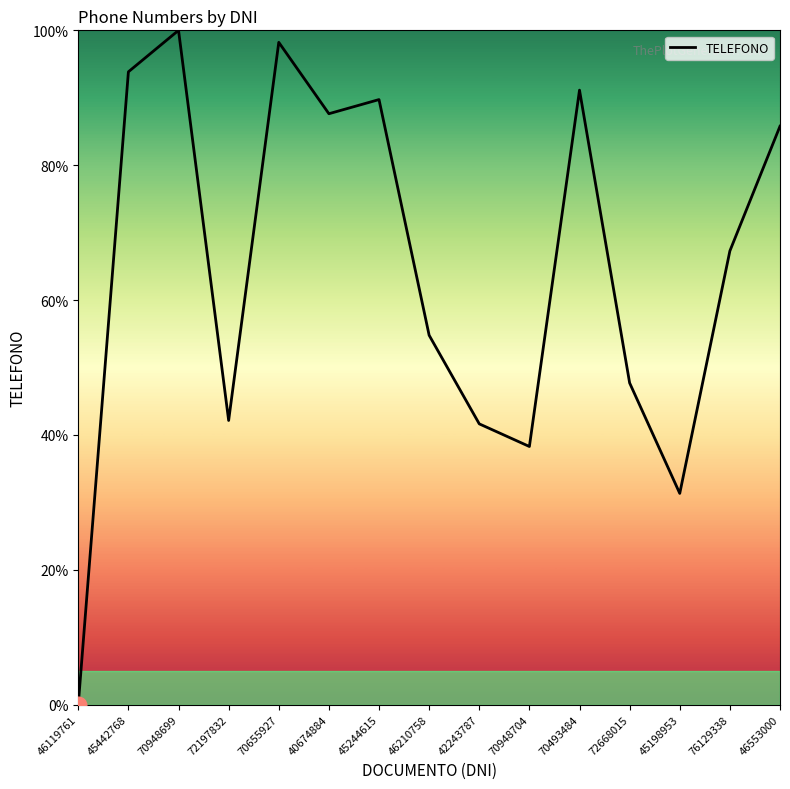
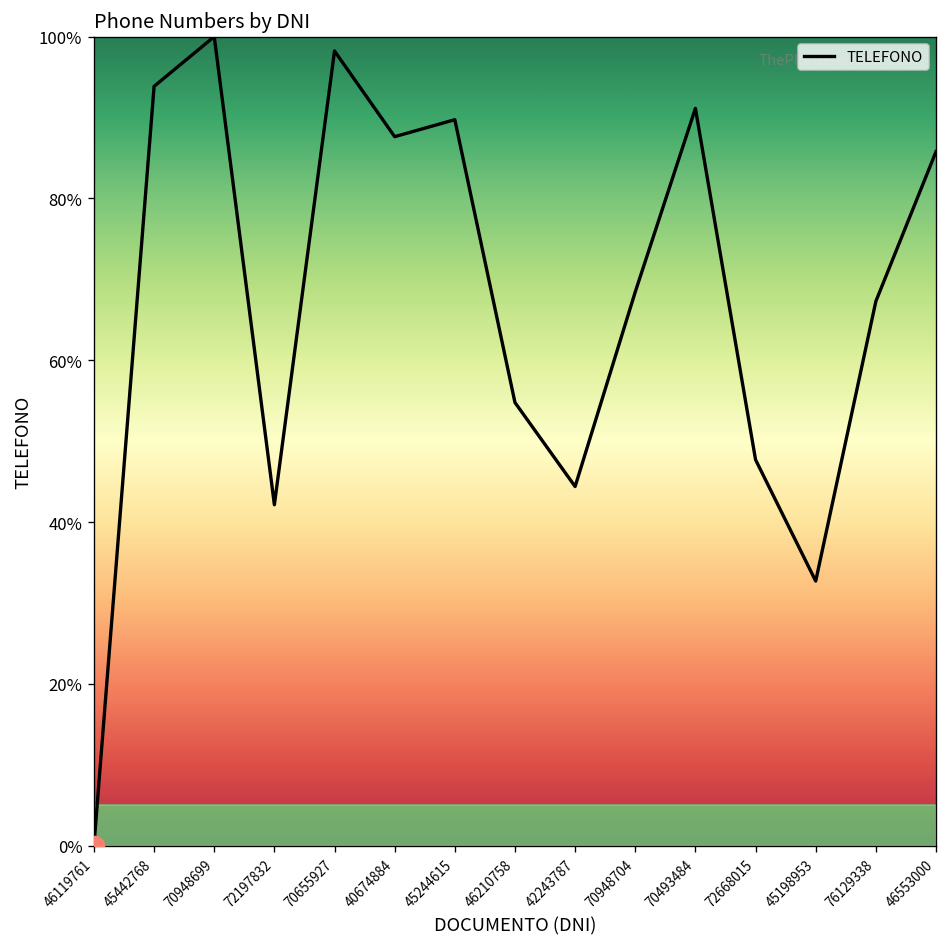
  {
    "TELEFONO": {
      "45442768": "94%",
      "70948699": "100%",
      "72197832": "42%",
      "70655927": "98%",
      "40674884": "88%",
      "45244615": "90%",
      "46210758": "55%",
-     "42243787": "42%",
-     "70948704": "38%",
+     "42243787": "44%",
+     "70948704": "68%",
      "70493484": "91%",
      "72668015": "48%",
-     "45198953": "31%",
+     "45198953": "33%",
      "76129338": "67%",
      "46553000": "86%"
    }
  }
